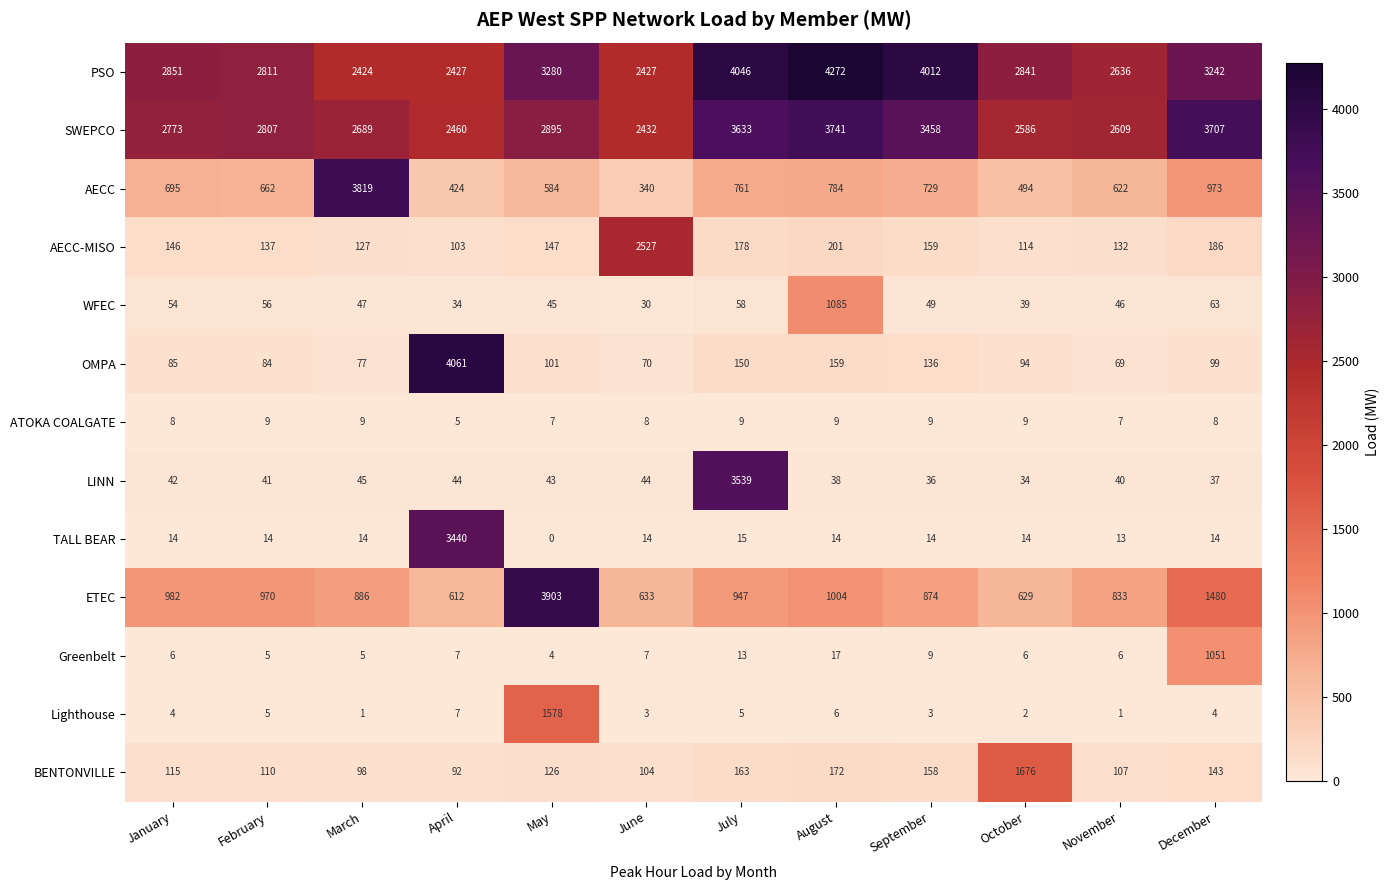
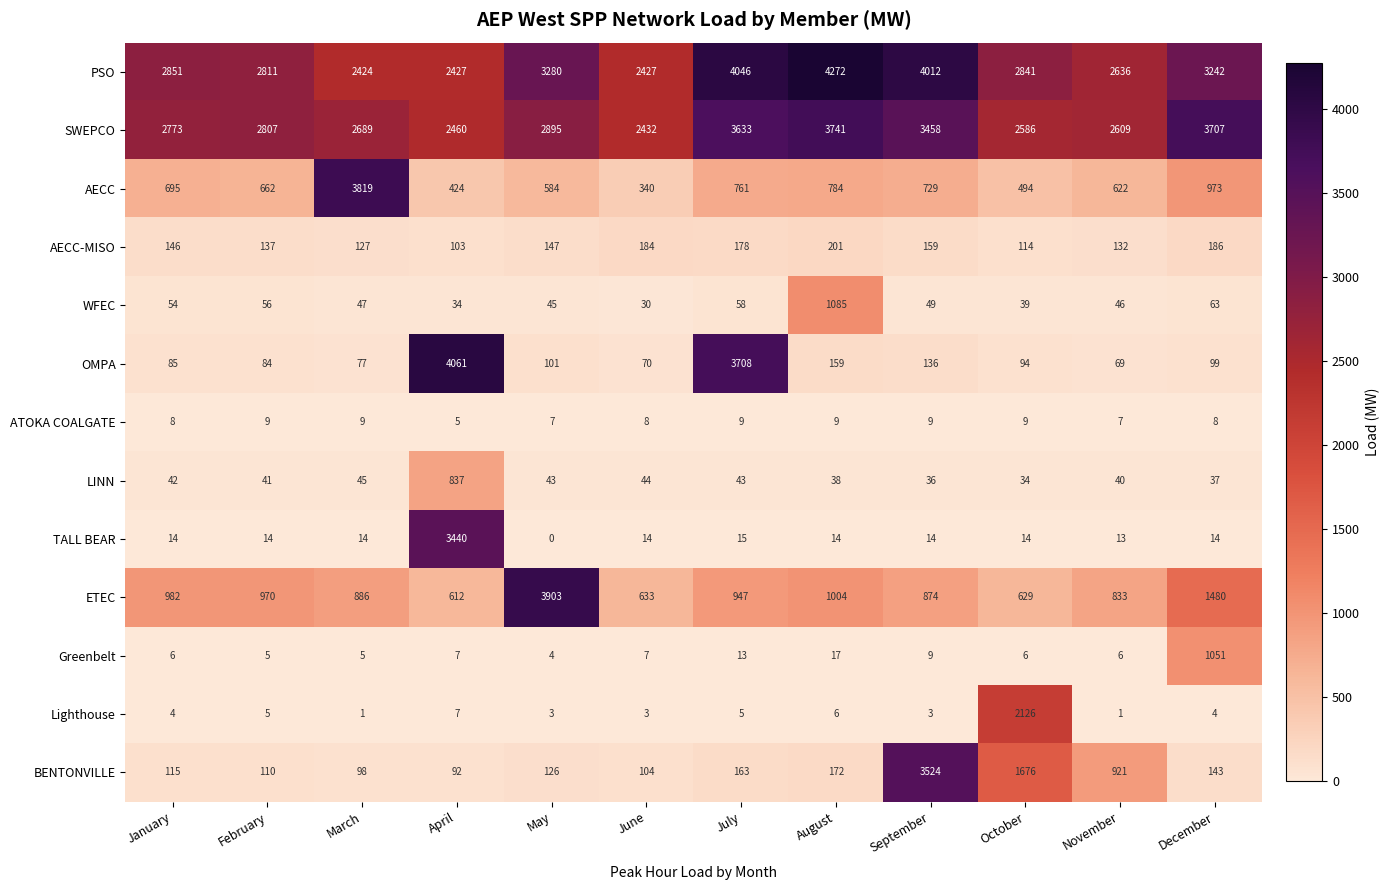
  {
    "PSO": {
      "January": 2851,
      "February": 2811,
      "March": 2424,
      "April": 2427,
      "May": 3280,
      "June": 2427,
      "July": 4046,
      "August": 4272,
      "September": 4012,
      "October": 2841,
      "November": 2636,
      "December": 3242
    },
    "SWEPCO": {
      "January": 2773,
      "February": 2807,
      "March": 2689,
      "April": 2460,
      "May": 2895,
      "June": 2432,
      "July": 3633,
      "August": 3741,
      "September": 3458,
      "October": 2586,
      "November": 2609,
      "December": 3707
    },
    "AECC": {
      "January": 695,
      "February": 662,
      "March": 3819,
      "April": 424,
      "May": 584,
      "June": 340,
      "July": 761,
      "August": 784,
      "September": 729,
      "October": 494,
      "November": 622,
      "December": 973
    },
    "AECC-MISO": {
      "January": 146,
      "February": 137,
      "March": 127,
      "April": 103,
      "May": 147,
-     "June": 2527,
+     "June": 184,
      "July": 178,
      "August": 201,
      "September": 159,
      "October": 114,
      "November": 132,
      "December": 186
    },
    "WFEC": {
      "January": 54,
      "February": 56,
      "March": 47,
      "April": 34,
      "May": 45,
      "June": 30,
      "July": 58,
      "August": 1085,
      "September": 49,
      "October": 39,
      "November": 46,
      "December": 63
    },
    "OMPA": {
      "January": 85,
      "February": 84,
      "March": 77,
      "April": 4061,
      "May": 101,
      "June": 70,
-     "July": 150,
+     "July": 3708,
      "August": 159,
      "September": 136,
      "October": 94,
      "November": 69,
      "December": 99
    },
    "ATOKA COALGATE": {
      "January": 8,
      "February": 9,
      "March": 9,
      "April": 5,
      "May": 7,
      "June": 8,
      "July": 9,
      "August": 9,
      "September": 9,
      "October": 9,
      "November": 7,
      "December": 8
    },
    "LINN": {
      "January": 42,
      "February": 41,
      "March": 45,
-     "April": 44,
+     "April": 837,
      "May": 43,
      "June": 44,
-     "July": 3539,
+     "July": 43,
      "August": 38,
      "September": 36,
      "October": 34,
      "November": 40,
      "December": 37
    },
    "TALL BEAR": {
      "January": 14,
      "February": 14,
      "March": 14,
      "April": 3440,
      "May": 0,
      "June": 14,
      "July": 15,
      "August": 14,
      "September": 14,
      "October": 14,
      "November": 13,
      "December": 14
    },
    "ETEC": {
      "January": 982,
      "February": 970,
      "March": 886,
      "April": 612,
      "May": 3903,
      "June": 633,
      "July": 947,
      "August": 1004,
      "September": 874,
      "October": 629,
      "November": 833,
      "December": 1480
    },
    "Greenbelt": {
      "January": 6,
      "February": 5,
      "March": 5,
      "April": 7,
      "May": 4,
      "June": 7,
      "July": 13,
      "August": 17,
      "September": 9,
      "October": 6,
      "November": 6,
      "December": 1051
    },
    "Lighthouse": {
      "January": 4,
      "February": 5,
      "March": 1,
      "April": 7,
-     "May": 1578,
+     "May": 3,
      "June": 3,
      "July": 5,
      "August": 6,
      "September": 3,
-     "October": 2,
+     "October": 2126,
      "November": 1,
      "December": 4
    },
    "BENTONVILLE": {
      "January": 115,
      "February": 110,
      "March": 98,
      "April": 92,
      "May": 126,
      "June": 104,
      "July": 163,
      "August": 172,
-     "September": 158,
+     "September": 3524,
      "October": 1676,
-     "November": 107,
+     "November": 921,
      "December": 143
    }
  }
